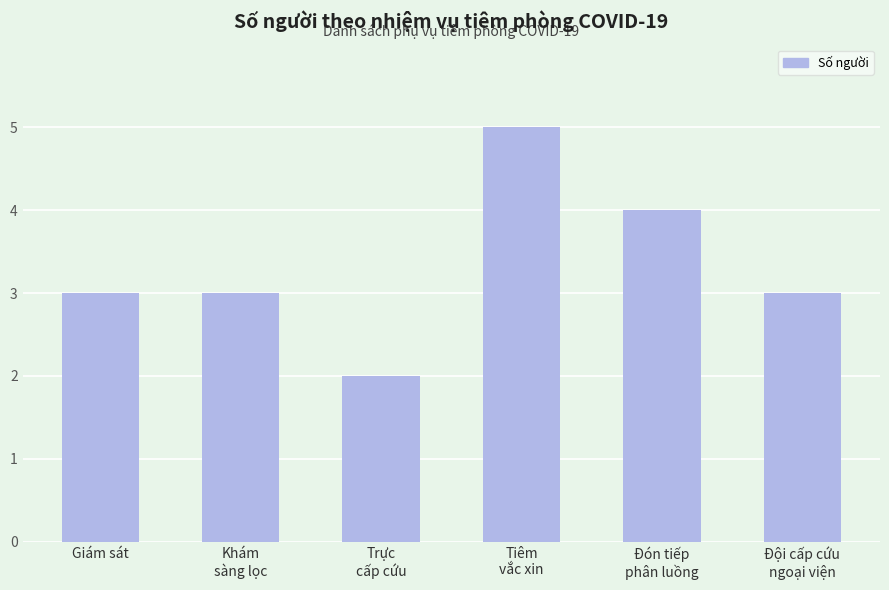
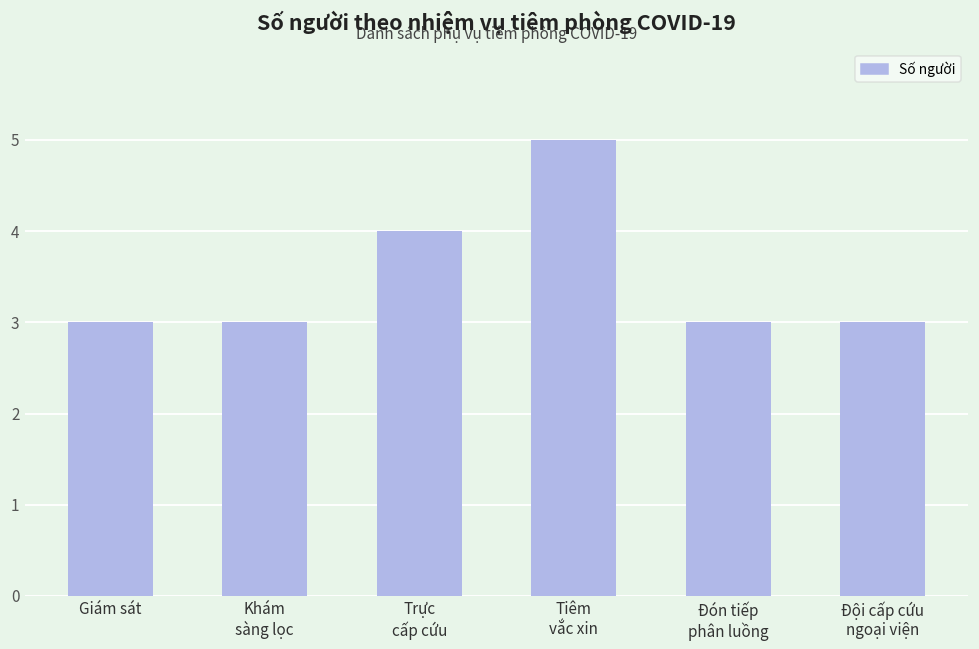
  {
    "Giám sát": 3,
    "Khám sàng lọc": 3,
-   "Trực cấp cứu": 2,
+   "Trực cấp cứu": 4,
    "Tiêm vắc xin": 5,
-   "Đón tiếp phân luồng": 4,
+   "Đón tiếp phân luồng": 3,
    "Đội cấp cứu ngoại viện": 3
  }
